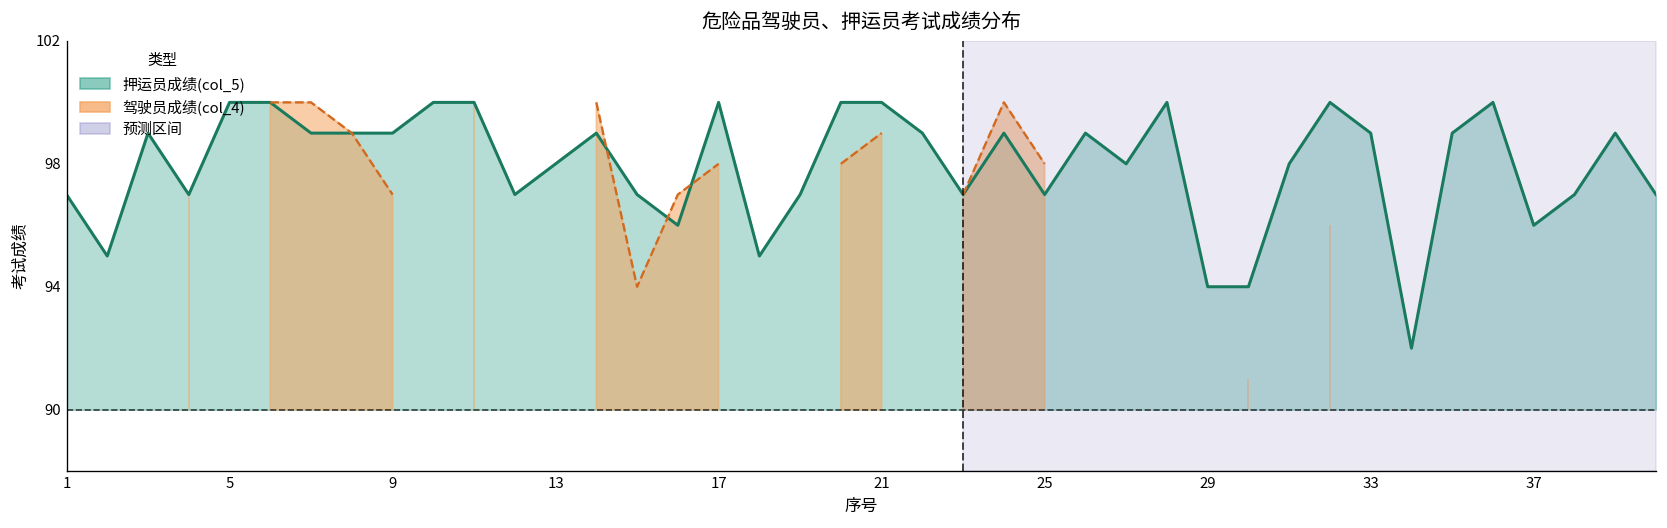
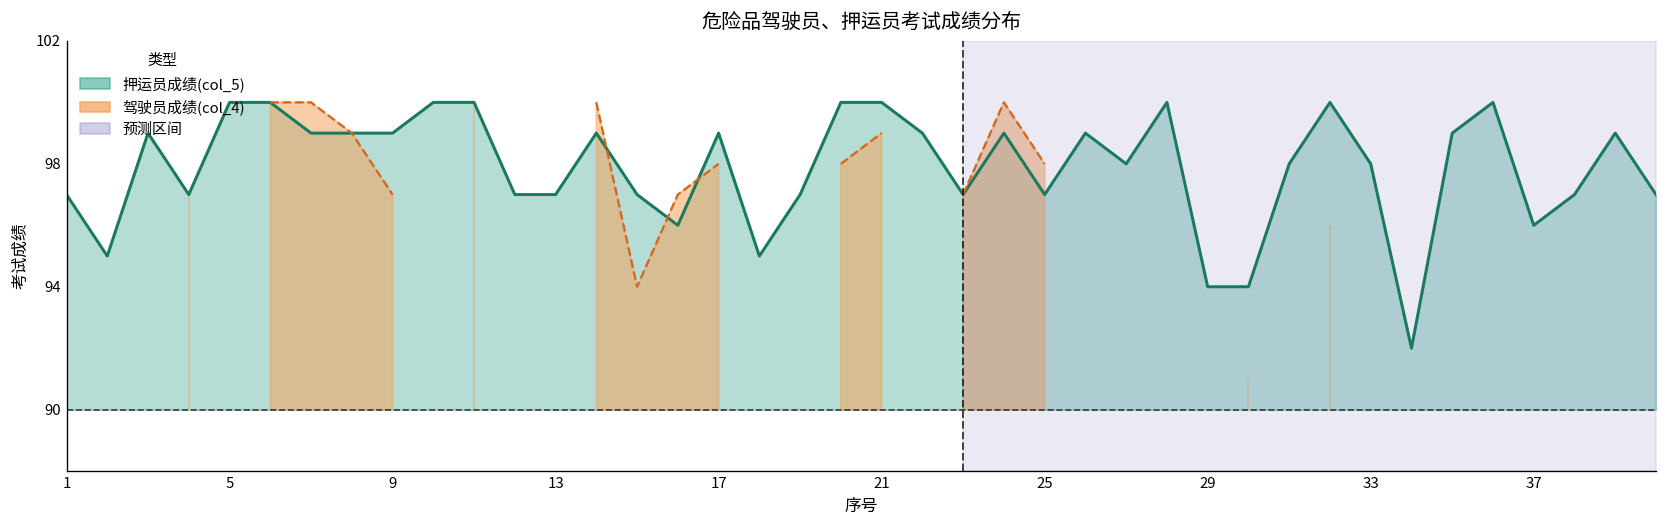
  {
    "押运员成绩(col_5)": {
      "1": 97,
      "5": 100,
      "9": 99,
-     "13": 98,
-     "17": 100,
+     "13": 97,
+     "17": 99,
      "21": 100,
      "25": 97,
      "29": 94,
-     "33": 99,
+     "33": 98,
      "37": 96
    }
  }
